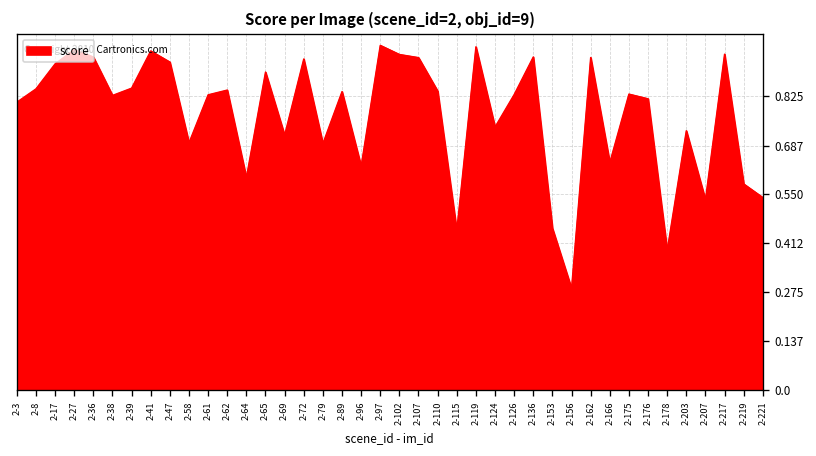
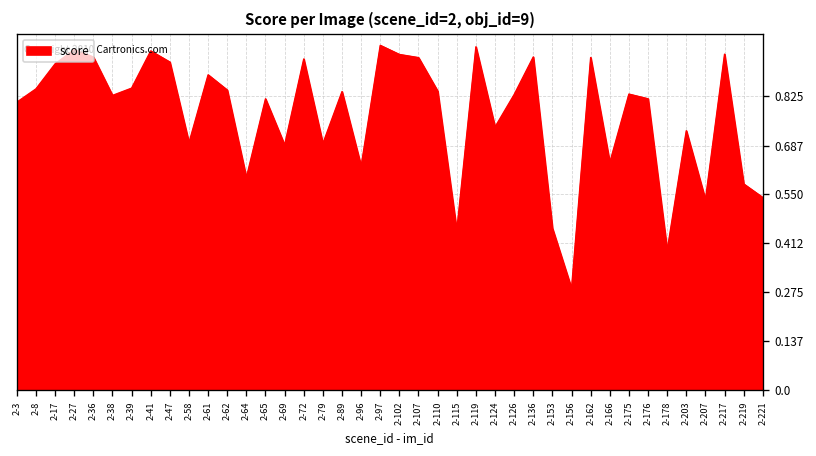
  {
    "2-3": 0.81,
    "2-8": 0.85,
    "2-17": 0.92,
    "2-38": 0.83,
    "2-39": 0.85,
    "2-47": 0.92,
    "2-58": 0.69,
-   "2-61": 0.83,
+   "2-61": 0.89,
    "2-62": 0.84,
    "2-64": 0.60,
-   "2-65": 0.89,
-   "2-69": 0.72,
+   "2-65": 0.82,
+   "2-69": 0.69,
    "2-72": 0.93,
    "2-79": 0.69,
    "2-89": 0.84,
    "2-96": 0.63,
    "2-97": 0.97,
    "2-102": 0.94,
    "2-107": 0.93,
    "2-110": 0.84,
    "2-115": 0.45,
    "2-119": 0.96,
    "2-124": 0.74,
    "2-126": 0.83,
    "2-136": 0.94,
    "2-153": 0.45,
    "2-156": 0.29,
    "2-162": 0.93,
    "2-166": 0.64,
    "2-175": 0.83,
    "2-176": 0.82,
    "2-178": 0.39,
    "2-203": 0.73,
    "2-207": 0.53,
    "2-217": 0.94,
    "2-219": 0.58,
    "2-221": 0.54
  }
